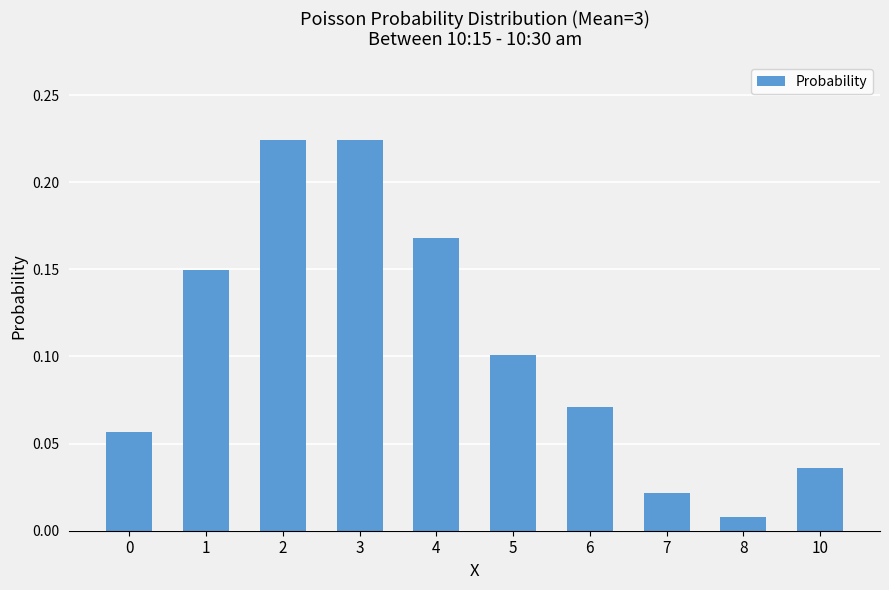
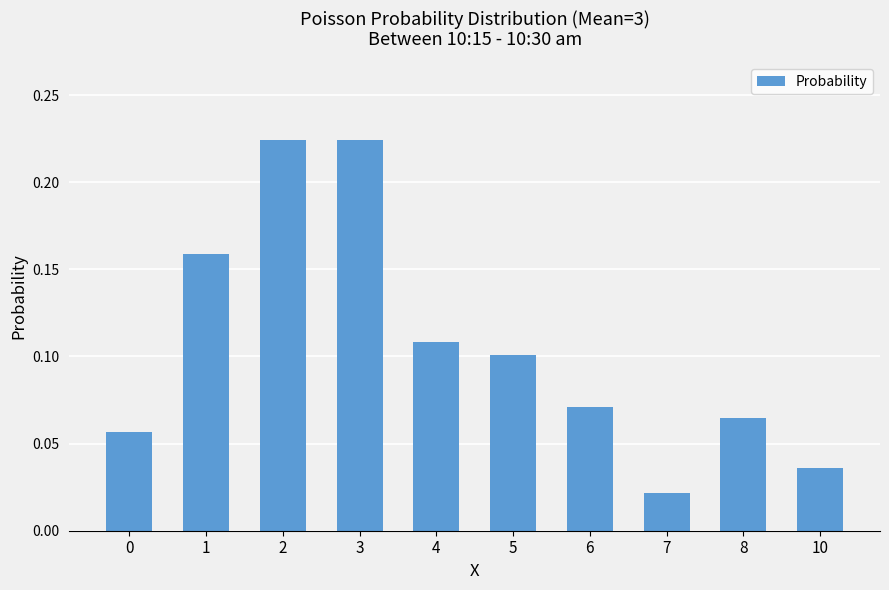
  {
    "0": 0.057,
-   "1": 0.149,
+   "1": 0.159,
    "2": 0.224,
    "3": 0.224,
-   "4": 0.168,
+   "4": 0.109,
    "5": 0.101,
    "6": 0.071,
    "7": 0.022,
-   "8": 0.008,
+   "8": 0.064,
    "10": 0.036
  }
